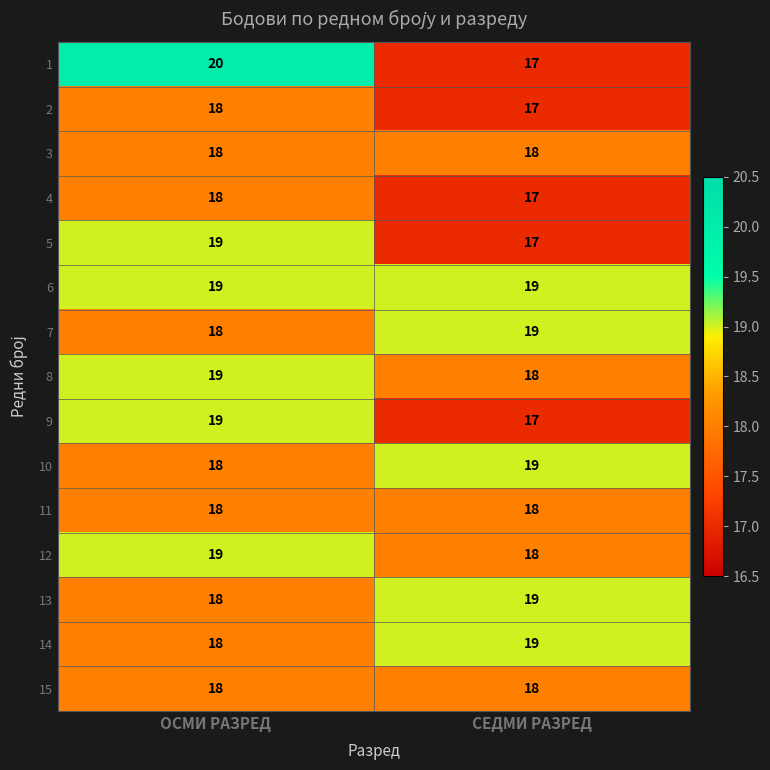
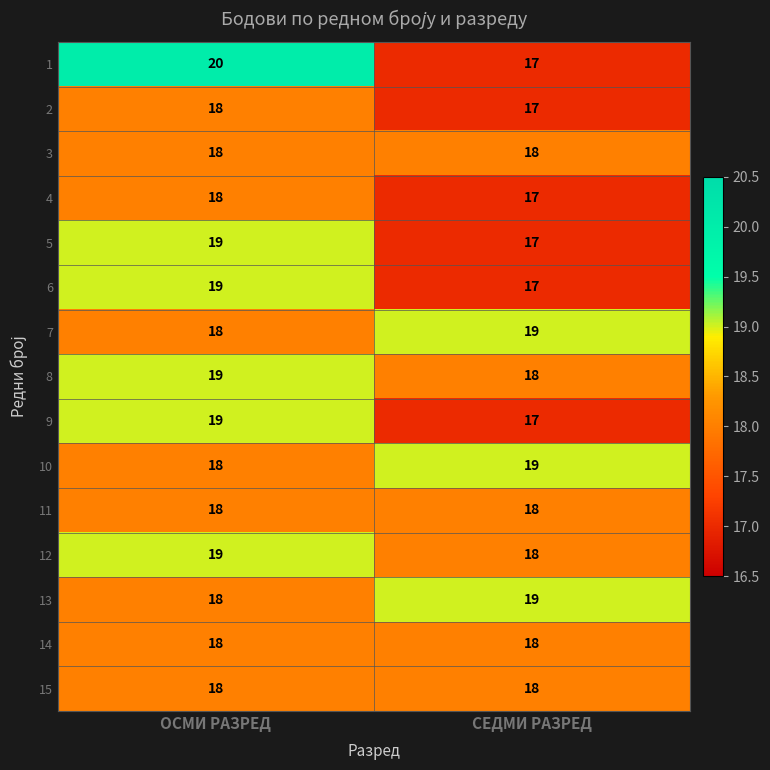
  {
    "1": {
      "ОСМИ РАЗРЕД": 20,
      "СЕДМИ РАЗРЕД": 17
    },
    "2": {
      "ОСМИ РАЗРЕД": 18,
      "СЕДМИ РАЗРЕД": 17
    },
    "3": {
      "ОСМИ РАЗРЕД": 18,
      "СЕДМИ РАЗРЕД": 18
    },
    "4": {
      "ОСМИ РАЗРЕД": 18,
      "СЕДМИ РАЗРЕД": 17
    },
    "5": {
      "ОСМИ РАЗРЕД": 19,
      "СЕДМИ РАЗРЕД": 17
    },
    "6": {
      "ОСМИ РАЗРЕД": 19,
-     "СЕДМИ РАЗРЕД": 19
+     "СЕДМИ РАЗРЕД": 17
    },
    "7": {
      "ОСМИ РАЗРЕД": 18,
      "СЕДМИ РАЗРЕД": 19
    },
    "8": {
      "ОСМИ РАЗРЕД": 19,
      "СЕДМИ РАЗРЕД": 18
    },
    "9": {
      "ОСМИ РАЗРЕД": 19,
      "СЕДМИ РАЗРЕД": 17
    },
    "10": {
      "ОСМИ РАЗРЕД": 18,
      "СЕДМИ РАЗРЕД": 19
    },
    "11": {
      "ОСМИ РАЗРЕД": 18,
      "СЕДМИ РАЗРЕД": 18
    },
    "12": {
      "ОСМИ РАЗРЕД": 19,
      "СЕДМИ РАЗРЕД": 18
    },
    "13": {
      "ОСМИ РАЗРЕД": 18,
      "СЕДМИ РАЗРЕД": 19
    },
    "14": {
      "ОСМИ РАЗРЕД": 18,
-     "СЕДМИ РАЗРЕД": 19
+     "СЕДМИ РАЗРЕД": 18
    },
    "15": {
      "ОСМИ РАЗРЕД": 18,
      "СЕДМИ РАЗРЕД": 18
    }
  }
